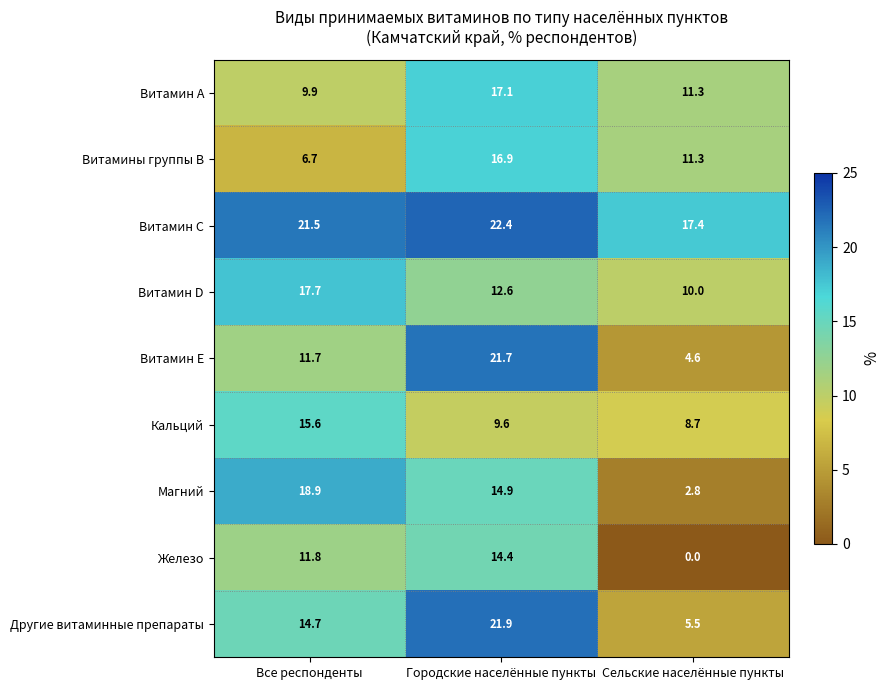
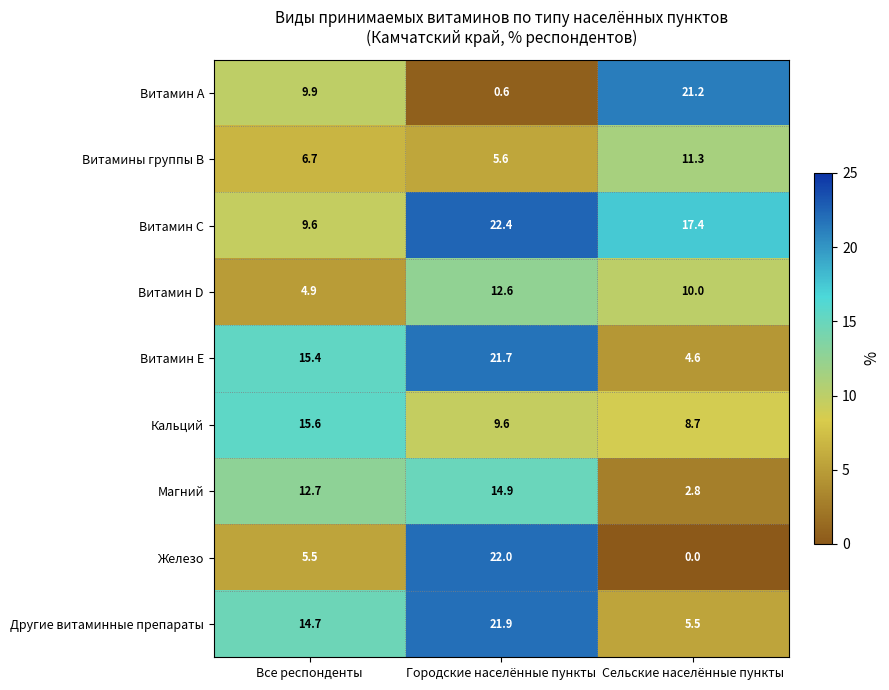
  {
    "Витамин А": {
      "Все респонденты": 9.9,
-     "Городские населённые пункты": 17.1,
-     "Сельские населённые пункты": 11.3
+     "Городские населённые пункты": 0.6,
+     "Сельские населённые пункты": 21.2
    },
    "Витамины группы В": {
      "Все респонденты": 6.7,
-     "Городские населённые пункты": 16.9,
+     "Городские населённые пункты": 5.6,
      "Сельские населённые пункты": 11.3
    },
    "Витамин С": {
-     "Все респонденты": 21.5,
+     "Все респонденты": 9.6,
      "Городские населённые пункты": 22.4,
      "Сельские населённые пункты": 17.4
    },
    "Витамин D": {
-     "Все респонденты": 17.7,
+     "Все респонденты": 4.9,
      "Городские населённые пункты": 12.6,
      "Сельские населённые пункты": 10.0
    },
    "Витамин Е": {
-     "Все респонденты": 11.7,
+     "Все респонденты": 15.4,
      "Городские населённые пункты": 21.7,
      "Сельские населённые пункты": 4.6
    },
    "Кальций": {
      "Все респонденты": 15.6,
      "Городские населённые пункты": 9.6,
      "Сельские населённые пункты": 8.7
    },
    "Магний": {
-     "Все респонденты": 18.9,
+     "Все респонденты": 12.7,
      "Городские населённые пункты": 14.9,
      "Сельские населённые пункты": 2.8
    },
    "Железо": {
-     "Все респонденты": 11.8,
-     "Городские населённые пункты": 14.4,
+     "Все респонденты": 5.5,
+     "Городские населённые пункты": 22.0,
      "Сельские населённые пункты": 0.0
    },
    "Другие витаминные препараты": {
      "Все респонденты": 14.7,
      "Городские населённые пункты": 21.9,
      "Сельские населённые пункты": 5.5
    }
  }
